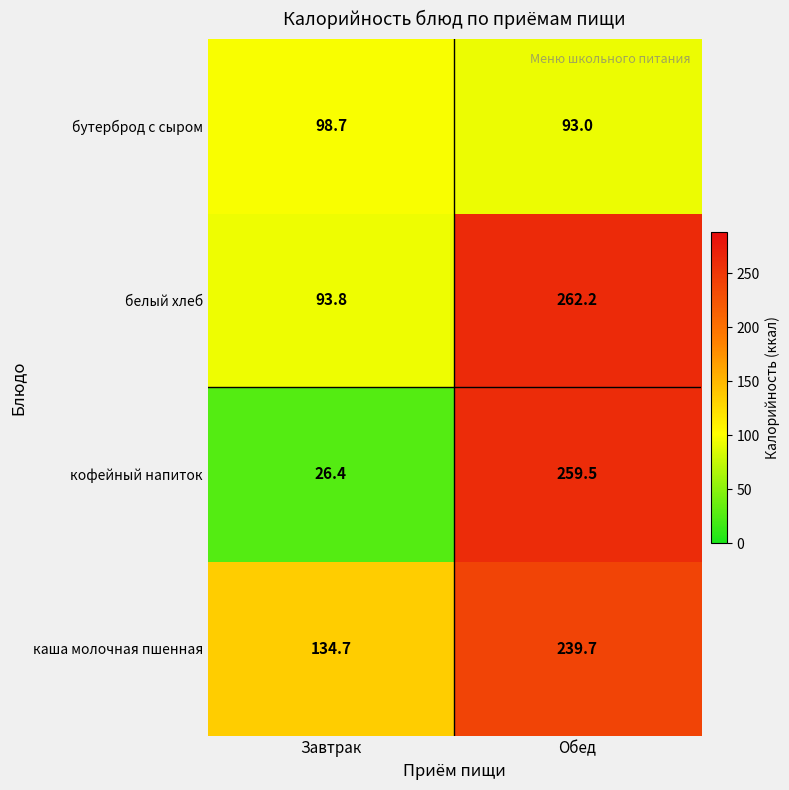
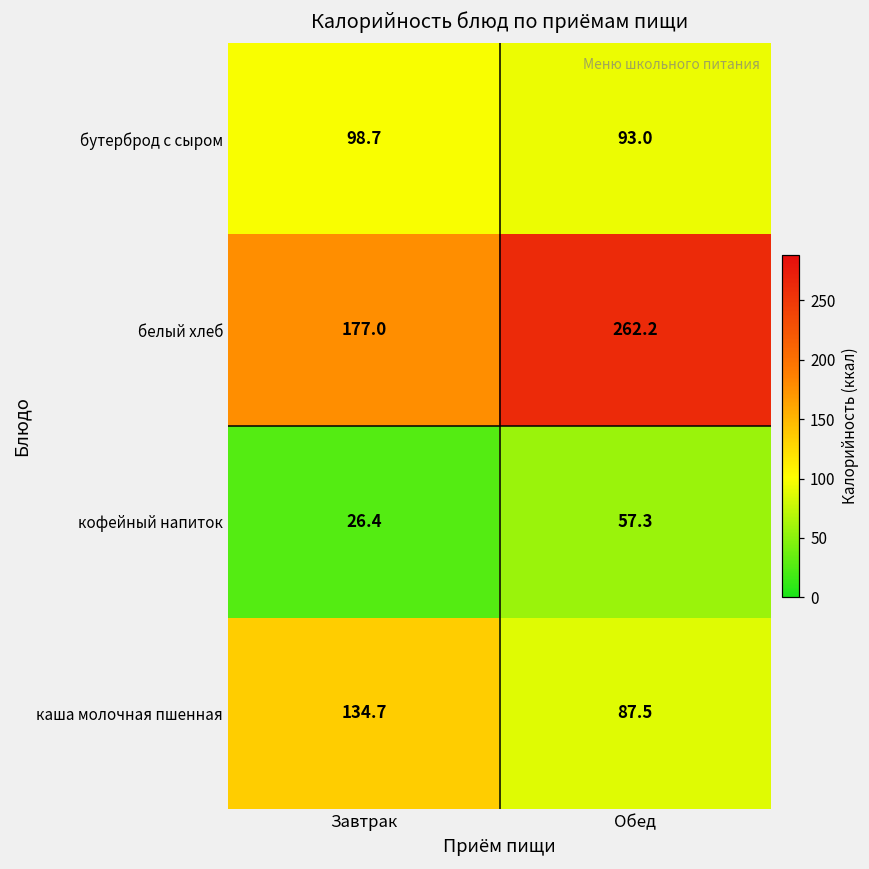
  {
    "бутерброд с сыром": {
      "Завтрак": 98.7
    },
    "белый хлеб": {
-     "Завтрак": 93.8,
+     "Завтрак": 177.0,
      "Обед": 262.2
    },
    "кофейный напиток": {
      "Завтрак": 26.4,
-     "Обед": 259.5
+     "Обед": 57.3
    },
    "каша молочная пшенная": {
      "Завтрак": 134.7,
-     "Обед": 239.7
+     "Обед": 87.5
    }
  }
